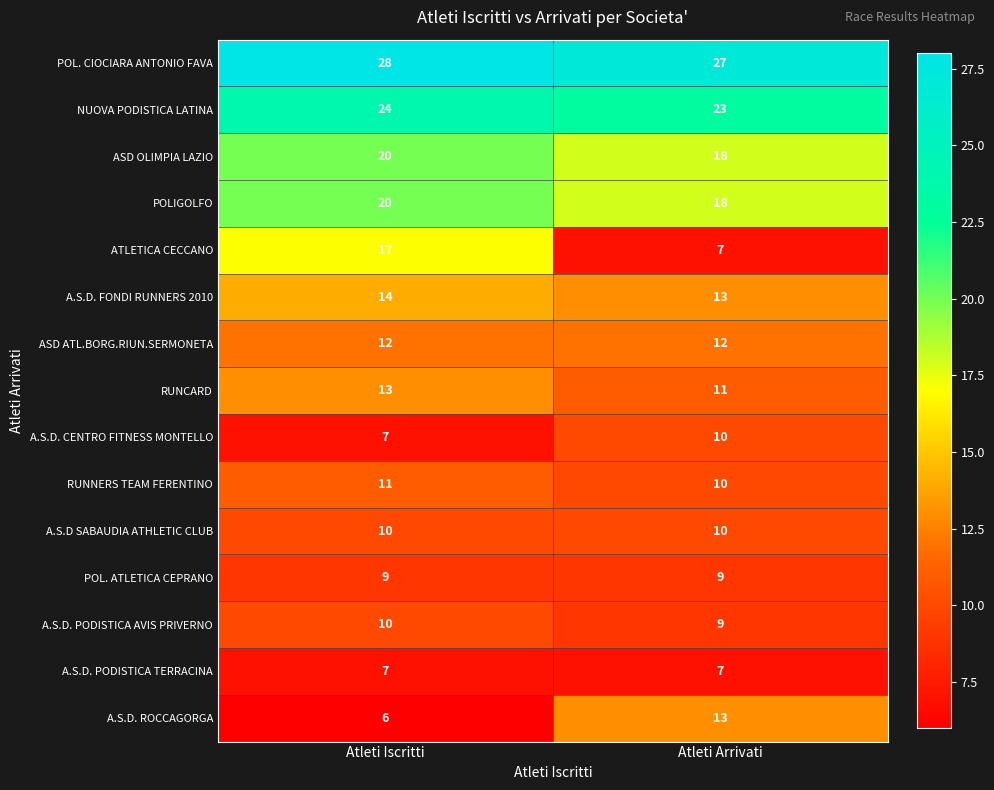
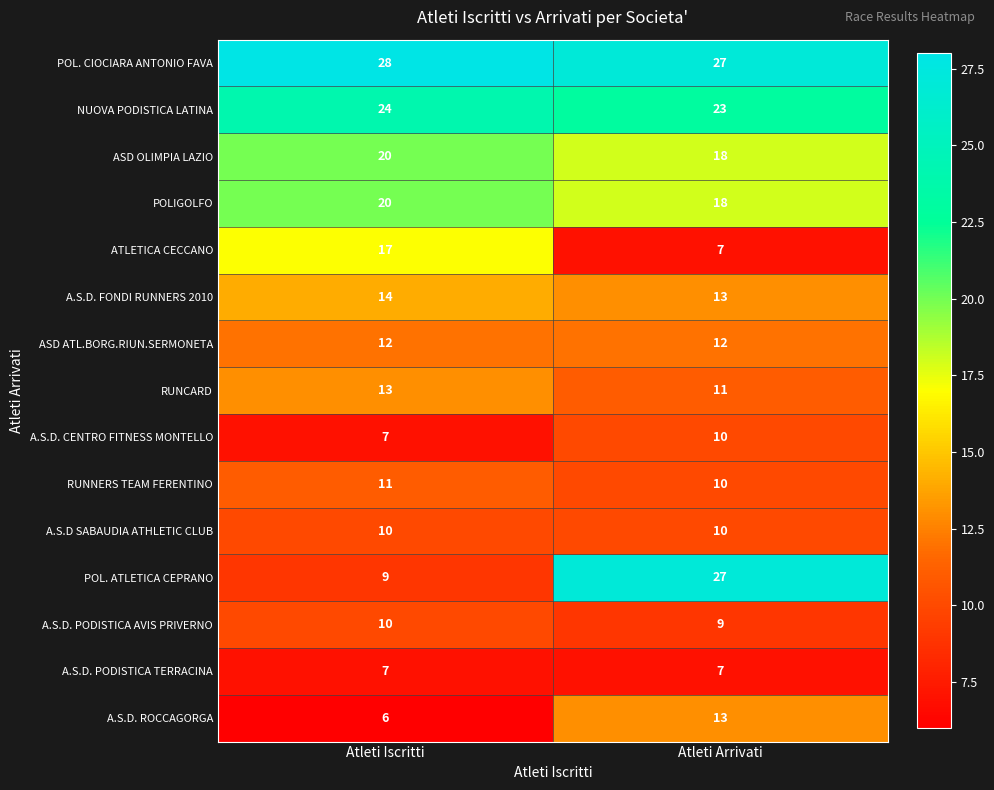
  {
    "POL. CIOCIARA ANTONIO FAVA": {
      "Atleti Iscritti": 28,
      "Atleti Arrivati": 27
    },
    "NUOVA PODISTICA LATINA": {
      "Atleti Iscritti": 24,
      "Atleti Arrivati": 23
    },
    "ASD OLIMPIA LAZIO": {
      "Atleti Iscritti": 20,
      "Atleti Arrivati": 18
    },
    "POLIGOLFO": {
      "Atleti Iscritti": 20,
      "Atleti Arrivati": 18
    },
    "ATLETICA CECCANO": {
      "Atleti Iscritti": 17,
      "Atleti Arrivati": 7
    },
    "A.S.D. FONDI RUNNERS 2010": {
      "Atleti Iscritti": 14,
      "Atleti Arrivati": 13
    },
    "ASD ATL.BORG.RIUN.SERMONETA": {
      "Atleti Iscritti": 12,
      "Atleti Arrivati": 12
    },
    "RUNCARD": {
      "Atleti Iscritti": 13,
      "Atleti Arrivati": 11
    },
    "A.S.D. CENTRO FITNESS MONTELLO": {
      "Atleti Iscritti": 7,
      "Atleti Arrivati": 10
    },
    "RUNNERS TEAM FERENTINO": {
      "Atleti Iscritti": 11,
      "Atleti Arrivati": 10
    },
    "A.S.D SABAUDIA ATHLETIC CLUB": {
      "Atleti Iscritti": 10,
      "Atleti Arrivati": 10
    },
    "POL. ATLETICA CEPRANO": {
      "Atleti Iscritti": 9,
-     "Atleti Arrivati": 9
+     "Atleti Arrivati": 27
    },
    "A.S.D. PODISTICA AVIS PRIVERNO": {
      "Atleti Iscritti": 10,
      "Atleti Arrivati": 9
    },
    "A.S.D. PODISTICA TERRACINA": {
      "Atleti Iscritti": 7,
      "Atleti Arrivati": 7
    },
    "A.S.D. ROCCAGORGA": {
      "Atleti Iscritti": 6,
      "Atleti Arrivati": 13
    }
  }
